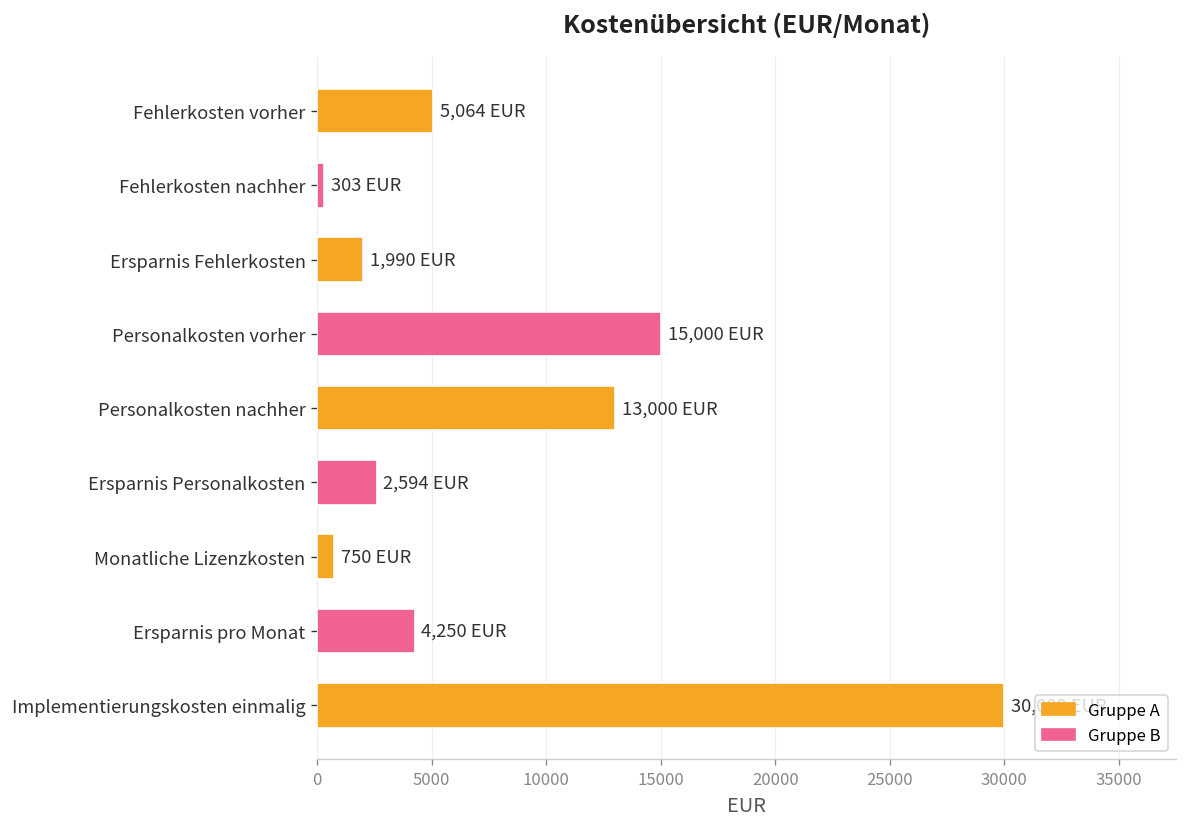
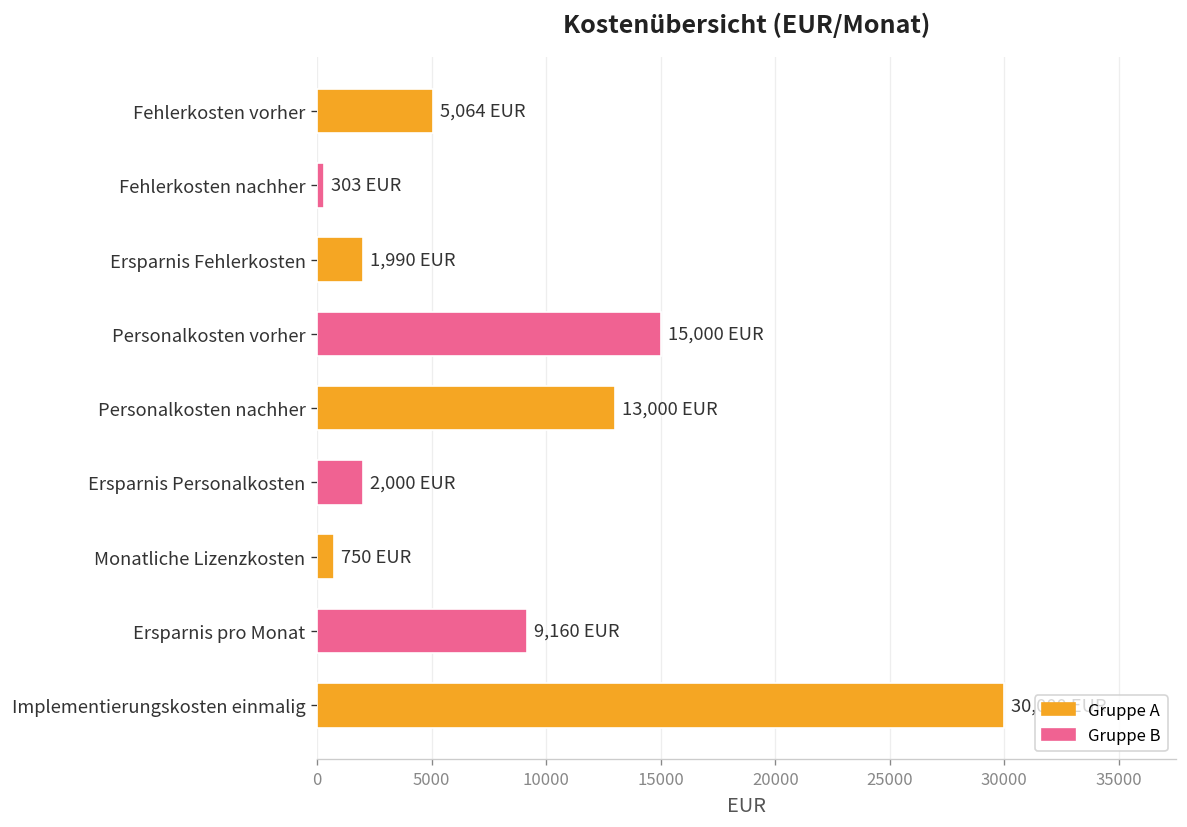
  {
    "Fehlerkosten vorher": "5,064",
    "Fehlerkosten nachher": "303",
    "Ersparnis Fehlerkosten": "1,990",
    "Personalkosten vorher": "15,000",
    "Personalkosten nachher": "13,000",
-   "Ersparnis Personalkosten": "2,594",
+   "Ersparnis Personalkosten": "2,000",
    "Monatliche Lizenzkosten": "750",
-   "Ersparnis pro Monat": "4,250"
+   "Ersparnis pro Monat": "9,160"
  }
